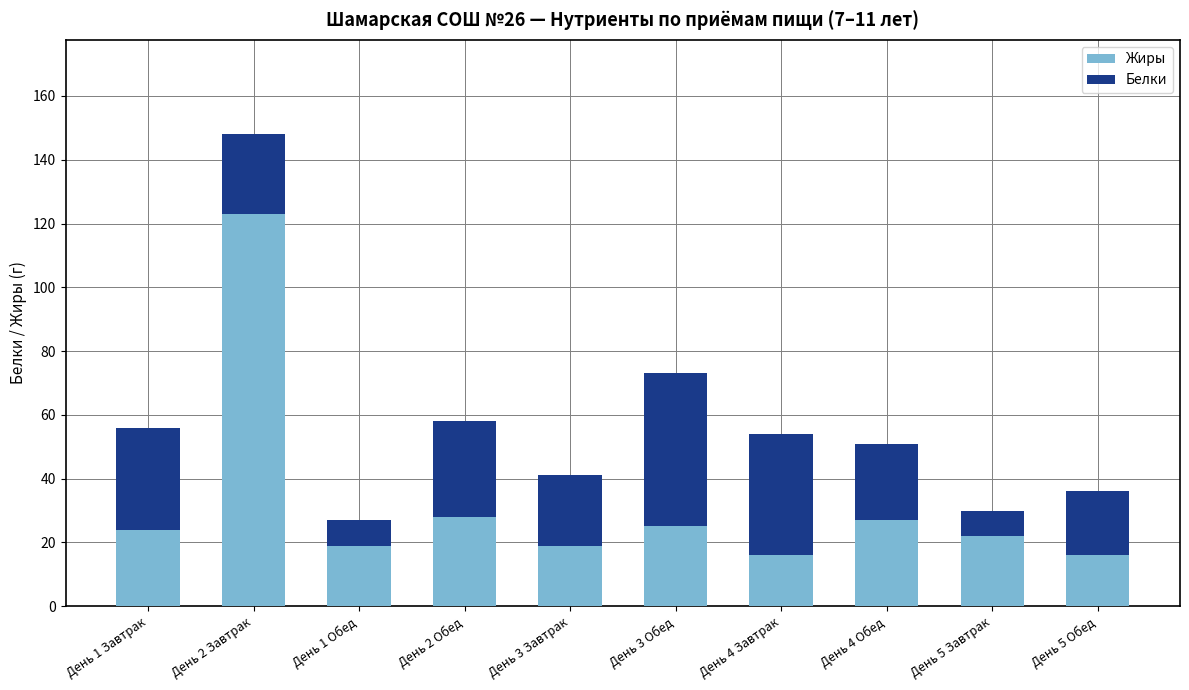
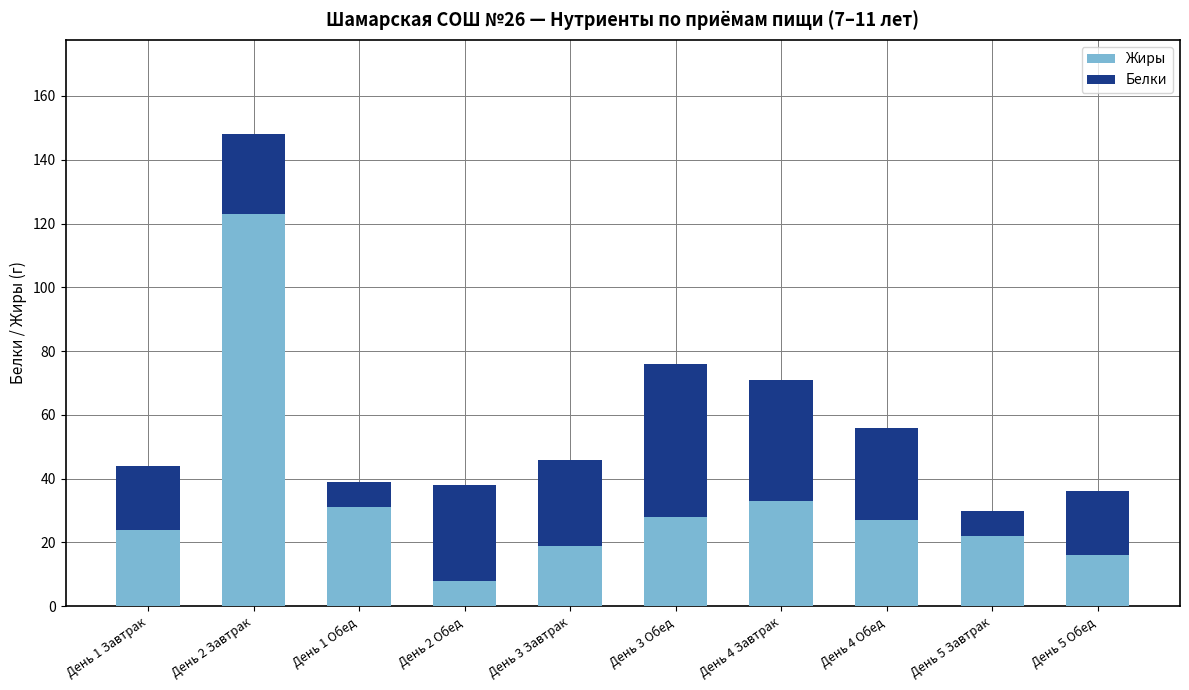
  {
    "Жиры": {
      "День 1 Завтрак": 24,
      "День 2 Завтрак": 123,
-     "День 1 Обед": 19,
-     "День 2 Обед": 28,
+     "День 1 Обед": 31,
+     "День 2 Обед": 8,
      "День 3 Завтрак": 19,
-     "День 3 Обед": 25,
-     "День 4 Завтрак": 16,
+     "День 3 Обед": 28,
+     "День 4 Завтрак": 33,
      "День 4 Обед": 27,
      "День 5 Завтрак": 22,
      "День 5 Обед": 16
    },
    "Белки": {
-     "День 1 Завтрак": 32,
+     "День 1 Завтрак": 20,
      "День 2 Завтрак": 25,
      "День 1 Обед": 8,
      "День 2 Обед": 30,
-     "День 3 Завтрак": 22,
+     "День 3 Завтрак": 27,
      "День 3 Обед": 48,
      "День 4 Завтрак": 38,
-     "День 4 Обед": 24,
+     "День 4 Обед": 29,
      "День 5 Завтрак": 8,
      "День 5 Обед": 20
    }
  }
